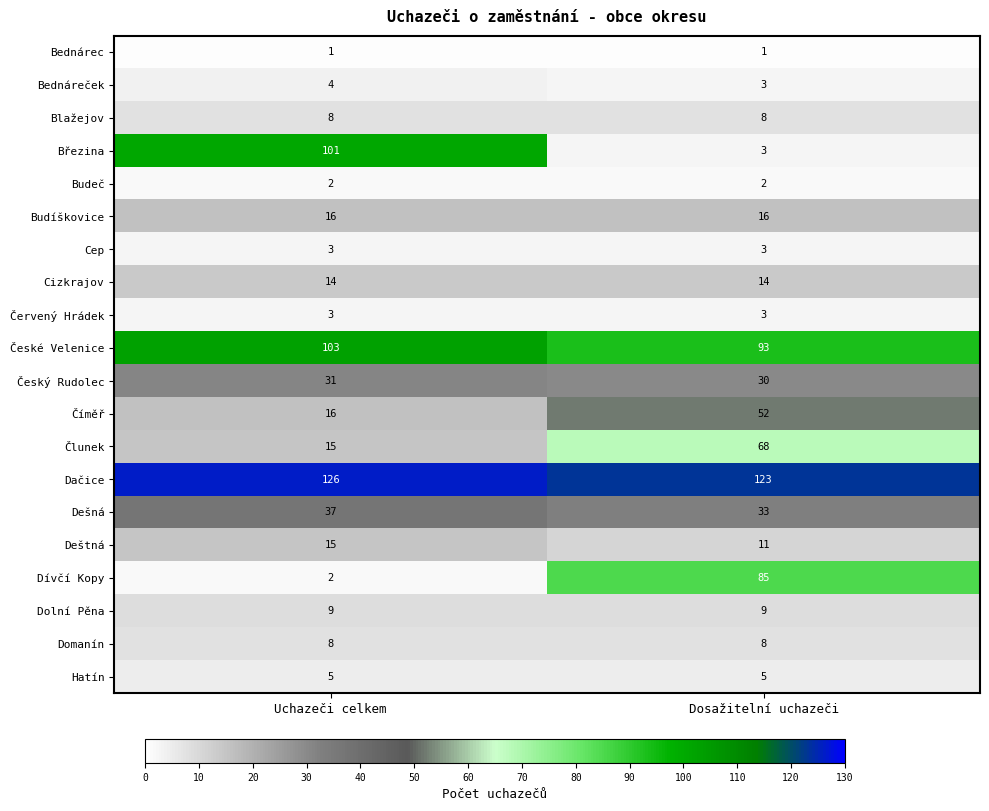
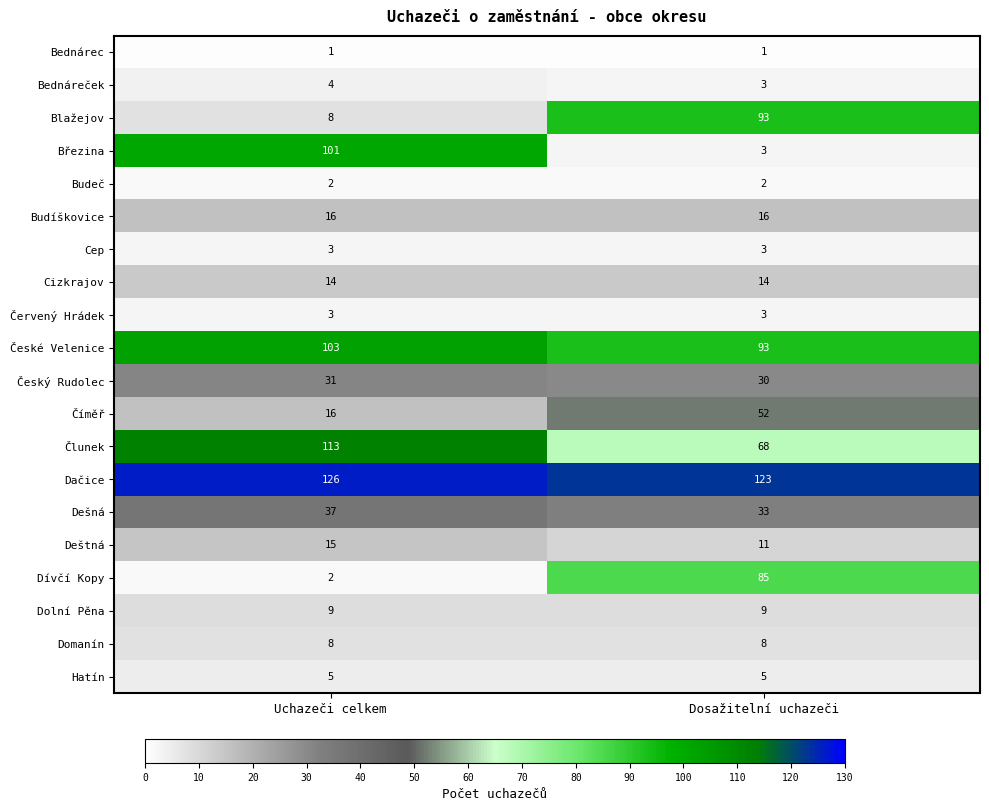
  {
    "Bednárec": {
      "Uchazeči celkem": 1,
      "Dosažitelní uchazeči": 1
    },
    "Bednáreček": {
      "Uchazeči celkem": 4,
      "Dosažitelní uchazeči": 3
    },
    "Blažejov": {
      "Uchazeči celkem": 8,
-     "Dosažitelní uchazeči": 8
+     "Dosažitelní uchazeči": 93
    },
    "Březina": {
      "Uchazeči celkem": 101,
      "Dosažitelní uchazeči": 3
    },
    "Budeč": {
      "Uchazeči celkem": 2,
      "Dosažitelní uchazeči": 2
    },
    "Budíškovice": {
      "Uchazeči celkem": 16,
      "Dosažitelní uchazeči": 16
    },
    "Cep": {
      "Uchazeči celkem": 3,
      "Dosažitelní uchazeči": 3
    },
    "Cizkrajov": {
      "Uchazeči celkem": 14,
      "Dosažitelní uchazeči": 14
    },
    "Červený Hrádek": {
      "Uchazeči celkem": 3,
      "Dosažitelní uchazeči": 3
    },
    "České Velenice": {
      "Uchazeči celkem": 103,
      "Dosažitelní uchazeči": 93
    },
    "Český Rudolec": {
      "Uchazeči celkem": 31,
      "Dosažitelní uchazeči": 30
    },
    "Číměř": {
      "Uchazeči celkem": 16,
      "Dosažitelní uchazeči": 52
    },
    "Člunek": {
-     "Uchazeči celkem": 15,
+     "Uchazeči celkem": 113,
      "Dosažitelní uchazeči": 68
    },
    "Dačice": {
      "Uchazeči celkem": 126,
      "Dosažitelní uchazeči": 123
    },
    "Dešná": {
      "Uchazeči celkem": 37,
      "Dosažitelní uchazeči": 33
    },
    "Deštná": {
      "Uchazeči celkem": 15,
      "Dosažitelní uchazeči": 11
    },
    "Dívčí Kopy": {
      "Uchazeči celkem": 2,
      "Dosažitelní uchazeči": 85
    },
    "Dolní Pěna": {
      "Uchazeči celkem": 9,
      "Dosažitelní uchazeči": 9
    },
    "Domanín": {
      "Uchazeči celkem": 8,
      "Dosažitelní uchazeči": 8
    },
    "Hatín": {
      "Uchazeči celkem": 5,
      "Dosažitelní uchazeči": 5
    }
  }
